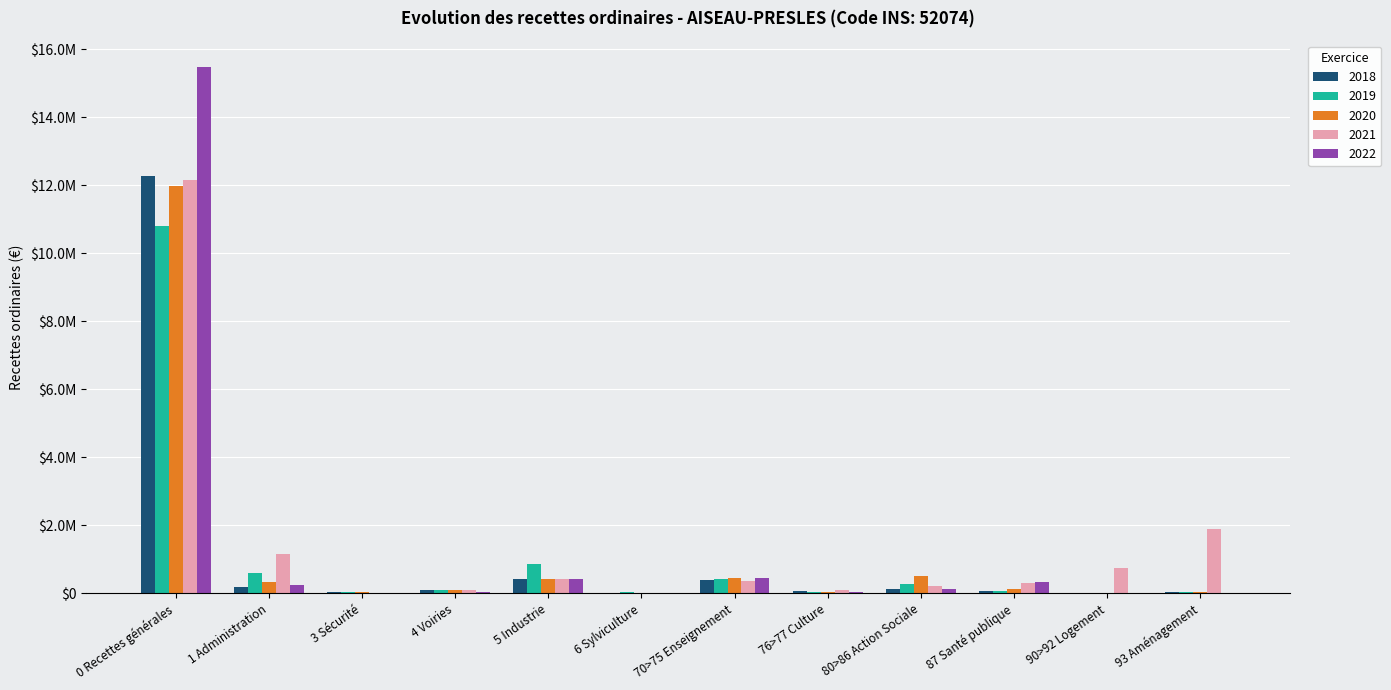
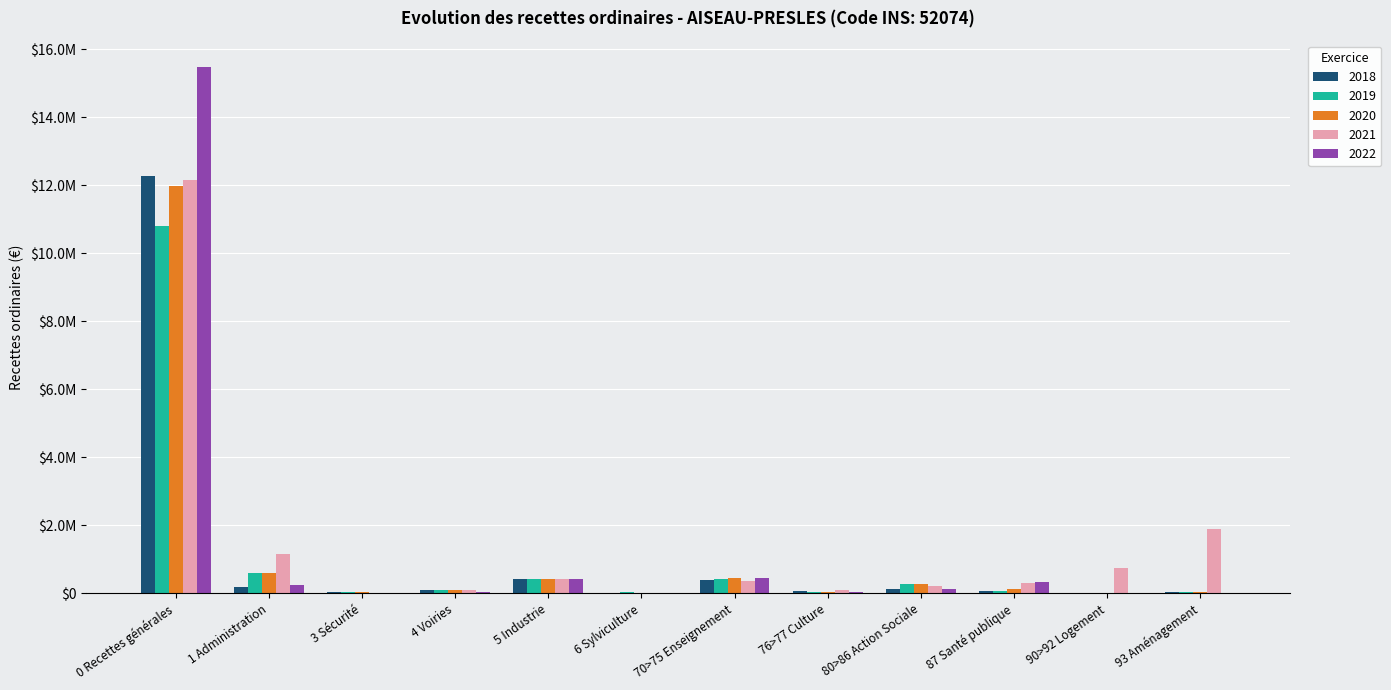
  {
    "2018": {
      "0 Recettes générales": "$12300000",
      "1 Administration": "$200000",
      "4 Voiries": "$100000",
      "5 Industrie": "$400000",
      "70>75 Enseignement": "$400000",
      "80>86 Action Sociale": "$100000",
      "90>92 Logement": "$0"
    },
    "2019": {
      "0 Recettes générales": "$10800000",
      "1 Administration": "$600000",
      "4 Voiries": "$100000",
-     "5 Industrie": "$900000",
+     "5 Industrie": "$400000",
      "70>75 Enseignement": "$400000",
      "80>86 Action Sociale": "$300000",
      "87 Santé publique": "$100000",
      "90>92 Logement": "$0"
    },
    "2020": {
      "0 Recettes générales": "$12000000",
-     "1 Administration": "$300000",
+     "1 Administration": "$600000",
      "4 Voiries": "$100000",
      "5 Industrie": "$400000",
      "70>75 Enseignement": "$500000",
-     "80>86 Action Sociale": "$500000",
+     "80>86 Action Sociale": "$300000",
      "87 Santé publique": "$100000",
      "90>92 Logement": "$0"
    },
    "2021": {
      "0 Recettes générales": "$12100000",
      "1 Administration": "$1200000",
      "3 Sécurité": "$0",
      "4 Voiries": "$100000",
      "5 Industrie": "$400000",
      "70>75 Enseignement": "$400000",
      "76>77 Culture": "$100000",
      "80>86 Action Sociale": "$200000",
      "87 Santé publique": "$300000",
      "90>92 Logement": "$800000",
      "93 Aménagement": "$1900000"
    },
    "2022": {
      "0 Recettes générales": "$15500000",
      "1 Administration": "$300000",
      "3 Sécurité": "$0",
      "5 Industrie": "$400000",
      "70>75 Enseignement": "$500000",
      "80>86 Action Sociale": "$100000",
      "87 Santé publique": "$300000"
    }
  }
